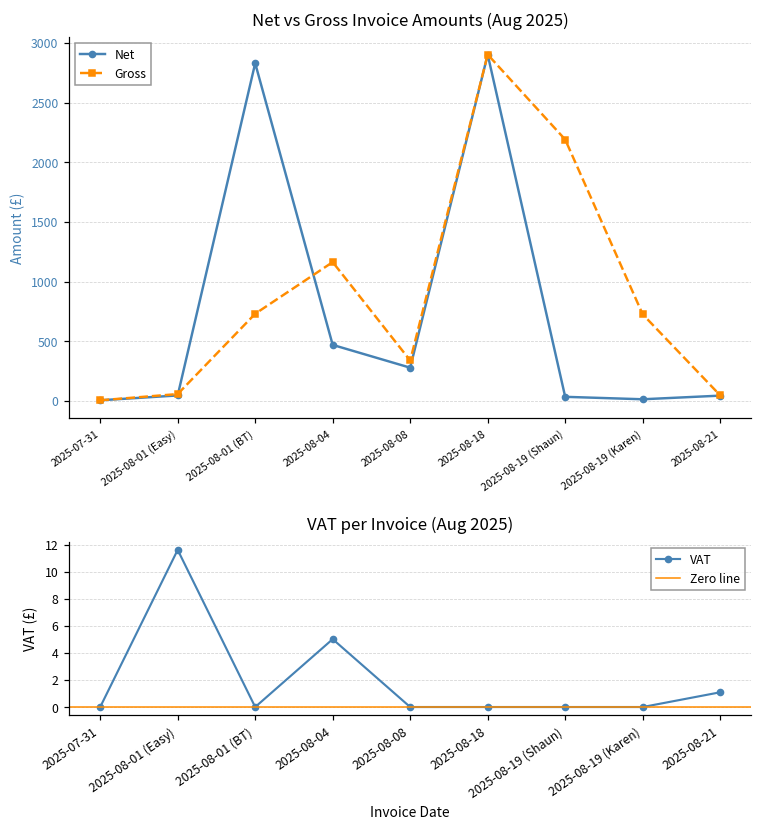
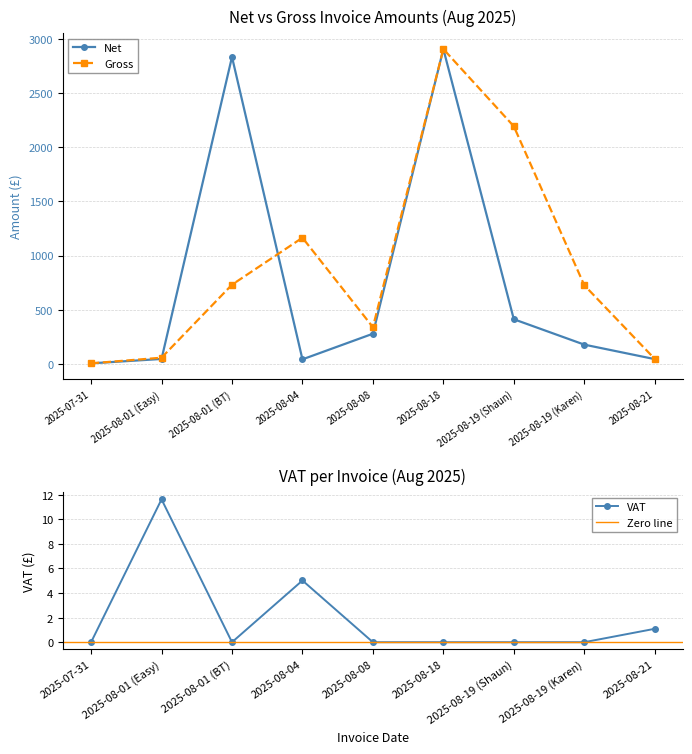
  {
    "Net vs Gross Invoice Amounts (Aug 2025)": {
      "Net": {
        "2025-08-01 (BT)": 2830,
-       "2025-08-04": 470,
+       "2025-08-04": 40,
        "2025-08-08": 280,
-       "2025-08-19 (Shaun)": 40,
-       "2025-08-19 (Karen)": 10
+       "2025-08-19 (Shaun)": 410,
+       "2025-08-19 (Karen)": 180
      },
      "Gross": {
        "2025-08-01 (BT)": 730,
        "2025-08-04": 1160,
        "2025-08-08": 340,
        "2025-08-19 (Shaun)": 2190,
        "2025-08-19 (Karen)": 730
      }
    },
    "VAT per Invoice (Aug 2025)": {
      "2025-07-31": 0.0,
      "2025-08-01 (Easy)": 11.6,
      "2025-08-01 (BT)": 0.0,
      "2025-08-04": 5.0,
      "2025-08-08": 0.0,
      "2025-08-18": 0.0,
      "2025-08-19 (Shaun)": 0.0,
      "2025-08-19 (Karen)": 0.0,
      "2025-08-21": 1.1
    }
  }
